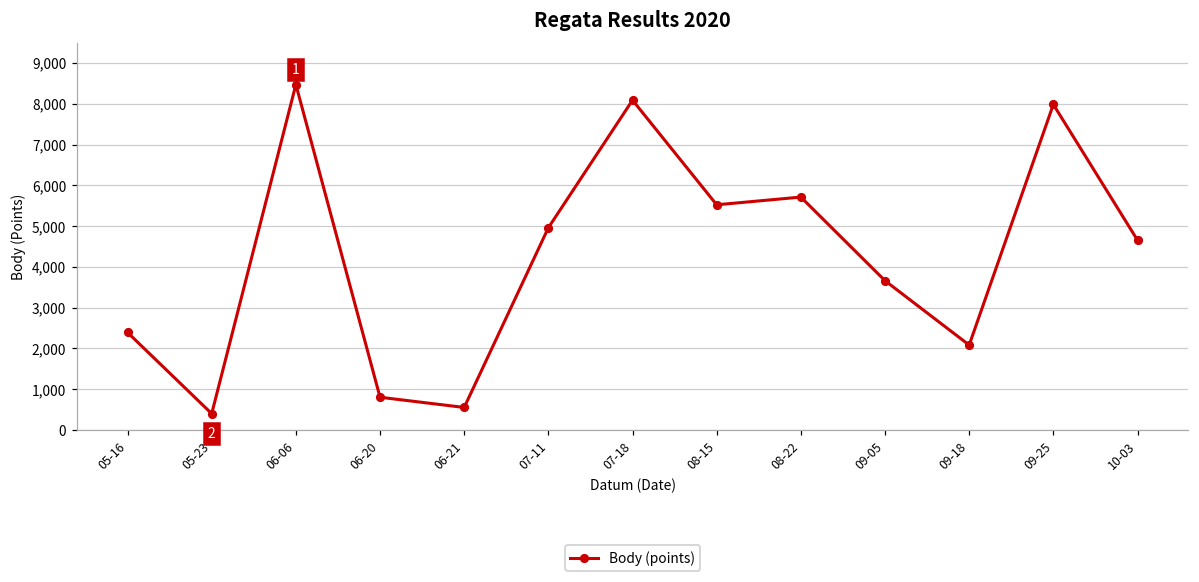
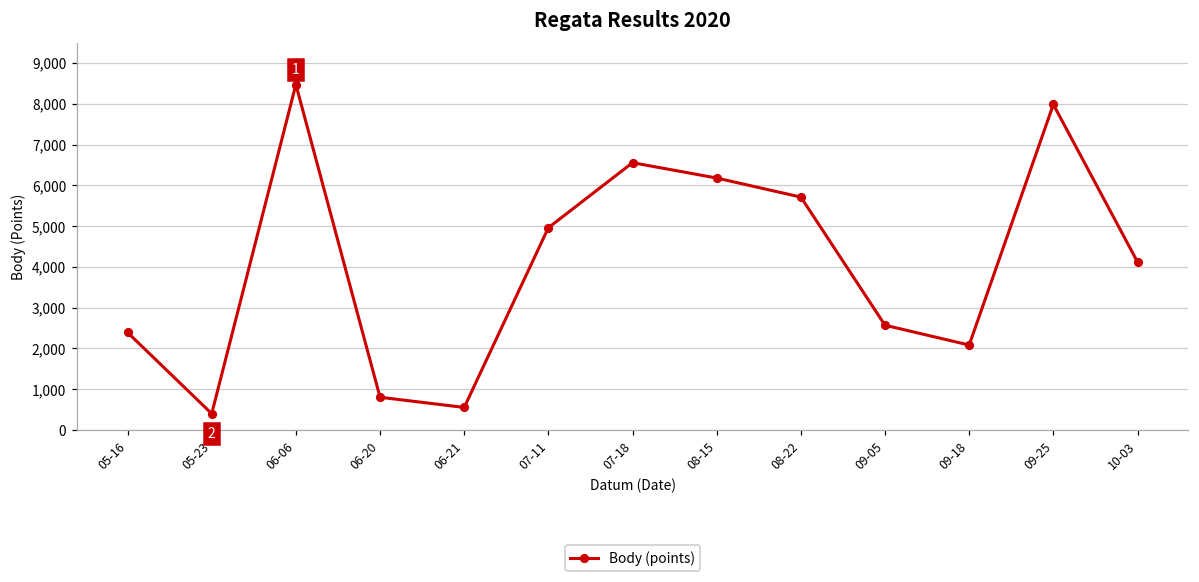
  {
    "05-16": "2,400",
    "06-20": "800",
    "06-21": "600",
    "07-11": "5,000",
-   "07-18": "8,100",
-   "08-15": "5,500",
+   "07-18": "6,600",
+   "08-15": "6,200",
    "08-22": "5,700",
-   "09-05": "3,700",
+   "09-05": "2,600",
    "09-18": "2,100",
    "09-25": "8,000",
-   "10-03": "4,700"
+   "10-03": "4,100"
  }
